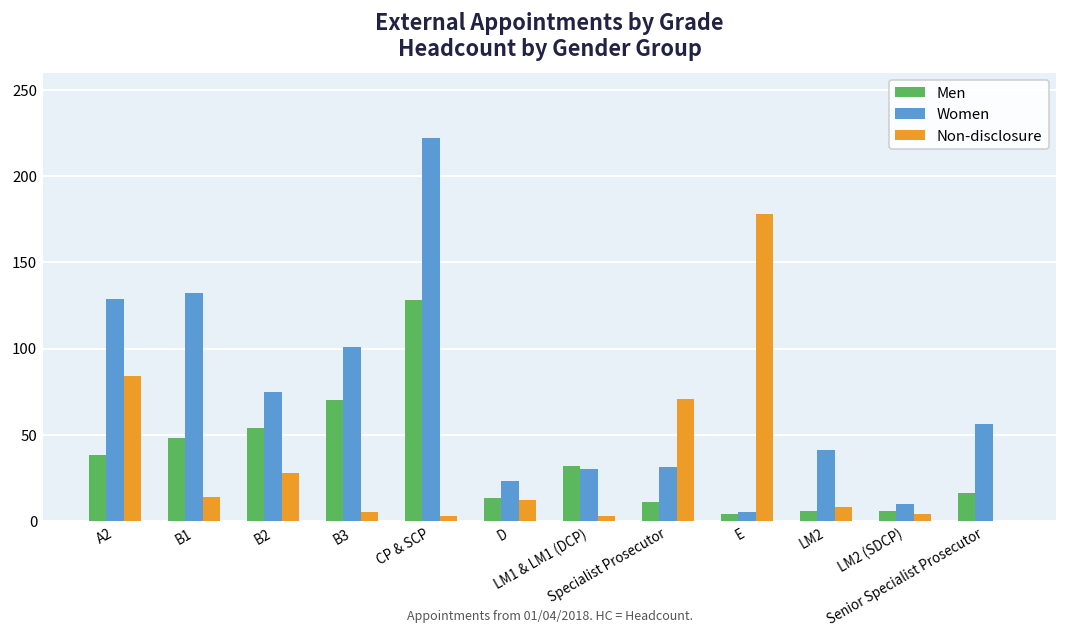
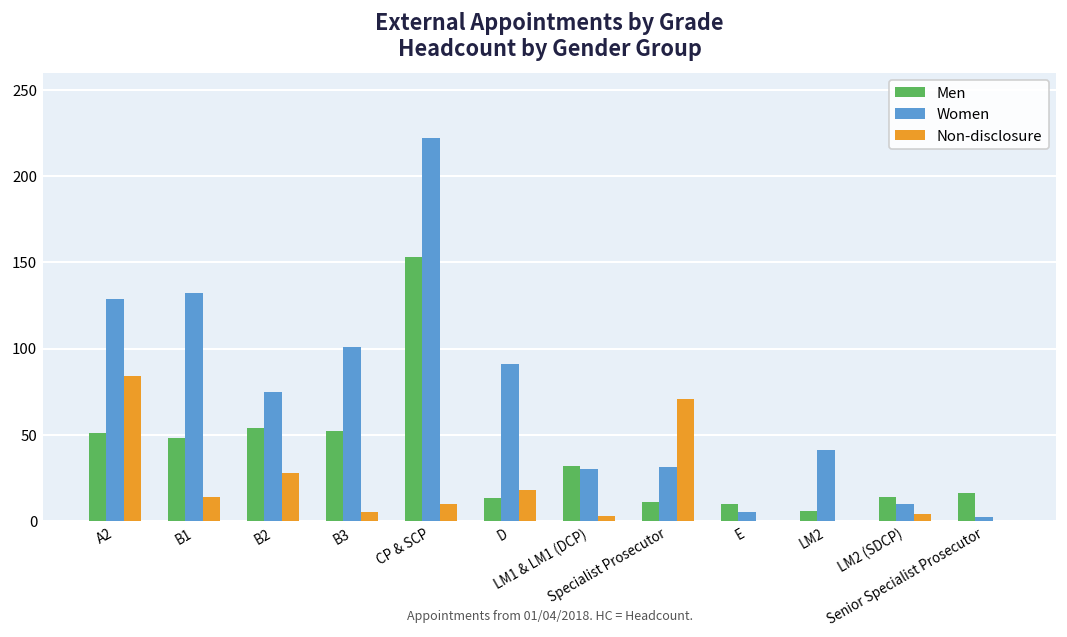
  {
    "Men": {
-     "A2": 38,
+     "A2": 51,
      "B1": 48,
      "B2": 54,
-     "B3": 70,
-     "CP & SCP": 128,
+     "B3": 52,
+     "CP & SCP": 153,
      "D": 13,
      "LM1 & LM1 (DCP)": 32,
      "Specialist Prosecutor": 11,
-     "E": 4,
+     "E": 10,
      "LM2": 6,
-     "LM2 (SDCP)": 6,
+     "LM2 (SDCP)": 14,
      "Senior Specialist Prosecutor": 16
    },
    "Women": {
      "A2": 129,
      "B1": 132,
      "B2": 75,
      "B3": 101,
      "CP & SCP": 222,
-     "D": 23,
+     "D": 91,
      "LM1 & LM1 (DCP)": 30,
      "Specialist Prosecutor": 31,
      "E": 5,
      "LM2": 41,
      "LM2 (SDCP)": 10,
-     "Senior Specialist Prosecutor": 56
+     "Senior Specialist Prosecutor": 2
    },
    "Non-disclosure": {
      "A2": 84,
      "B1": 14,
      "B2": 28,
      "B3": 5,
-     "CP & SCP": 3,
-     "D": 12,
+     "CP & SCP": 10,
+     "D": 18,
      "LM1 & LM1 (DCP)": 3,
      "Specialist Prosecutor": 71,
-     "E": 178,
-     "LM2": 8,
+     "E": 0,
+     "LM2": 0,
      "LM2 (SDCP)": 4,
      "Senior Specialist Prosecutor": 0
    }
  }
